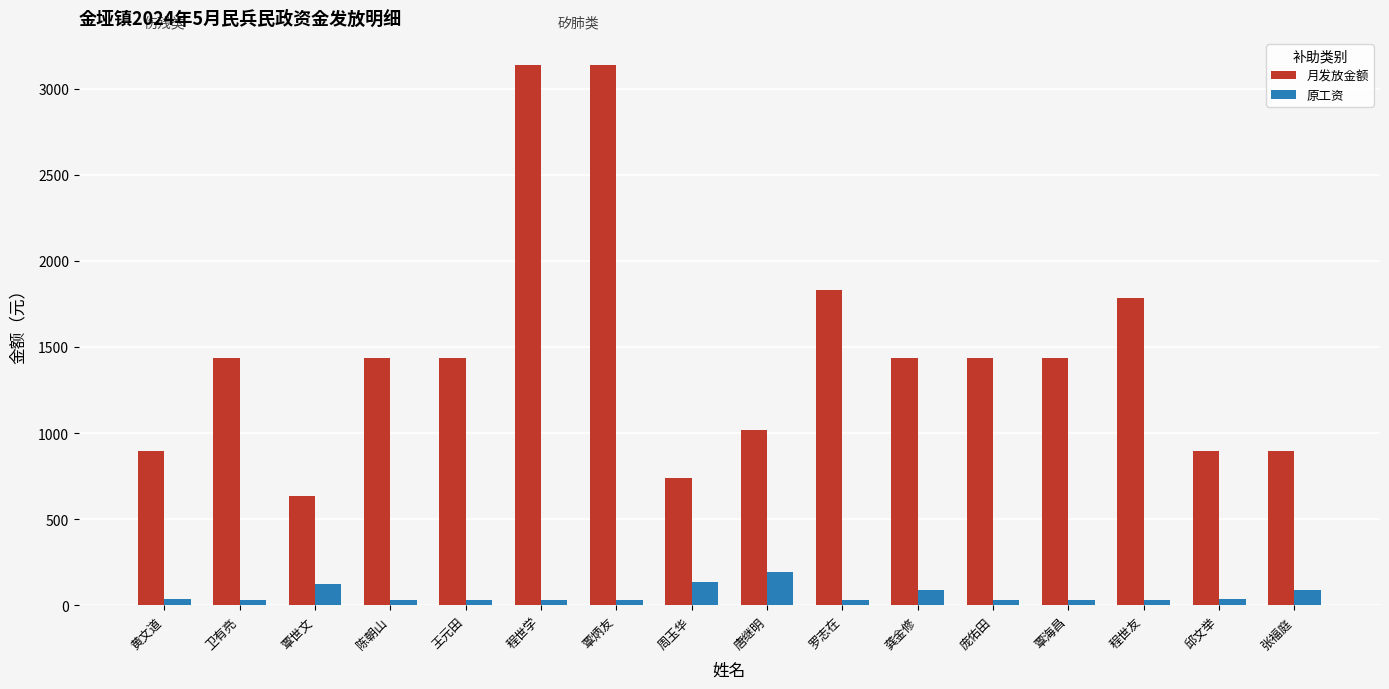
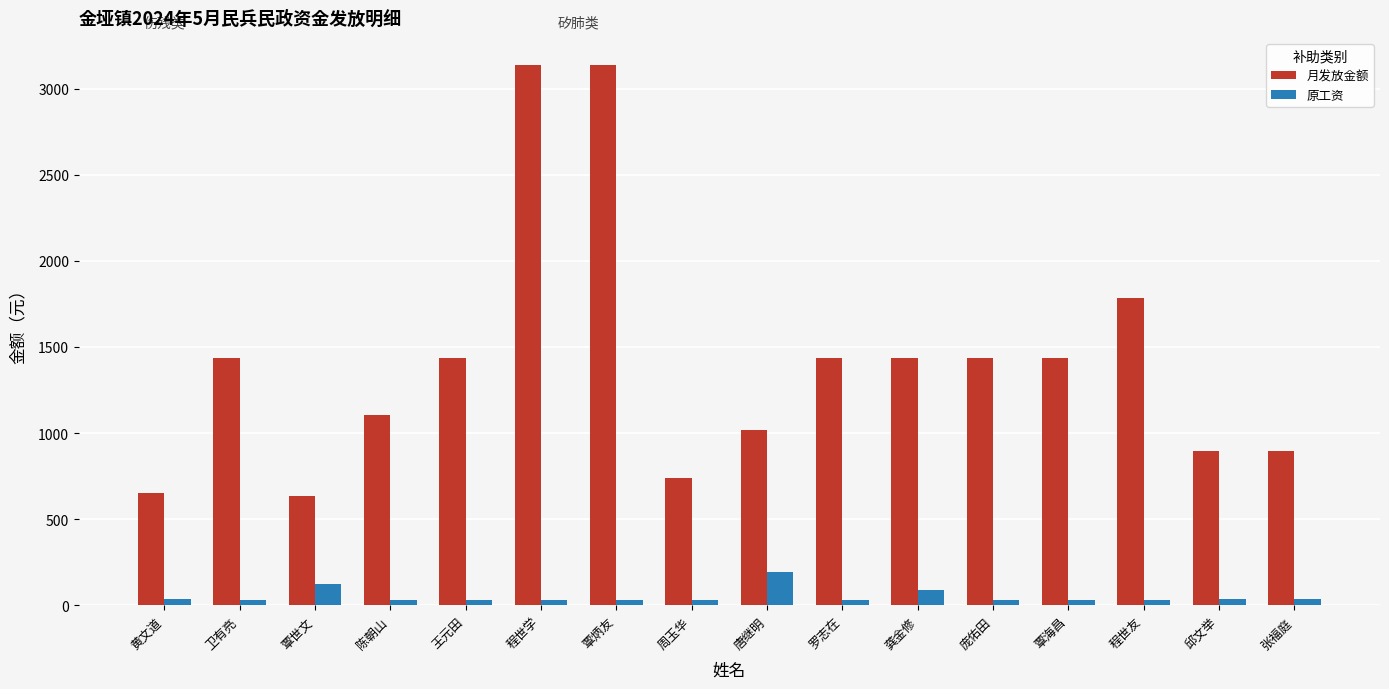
  {
    "月发放金额": {
-     "黄文道": 890,
+     "黄文道": 650,
      "卫有亮": 1440,
      "覃世文": 640,
-     "陈朝山": 1440,
+     "陈朝山": 1100,
      "王元田": 1440,
      "程世学": 3140,
      "覃炳友": 3140,
      "周玉华": 740,
      "唐继明": 1020,
-     "罗志在": 1830,
+     "罗志在": 1440,
      "龚金修": 1440,
      "庞佑田": 1440,
      "覃海昌": 1440,
      "程世友": 1780,
      "邱文举": 890,
      "张福庭": 890
    },
    "原工资": {
      "黄文道": 40,
      "卫有亮": 30,
      "覃世文": 120,
      "陈朝山": 30,
      "王元田": 30,
      "程世学": 30,
      "覃炳友": 30,
-     "周玉华": 140,
+     "周玉华": 30,
      "唐继明": 200,
      "罗志在": 30,
      "龚金修": 90,
      "庞佑田": 30,
      "覃海昌": 30,
      "程世友": 30,
      "邱文举": 40,
-     "张福庭": 90
+     "张福庭": 40
    }
  }
